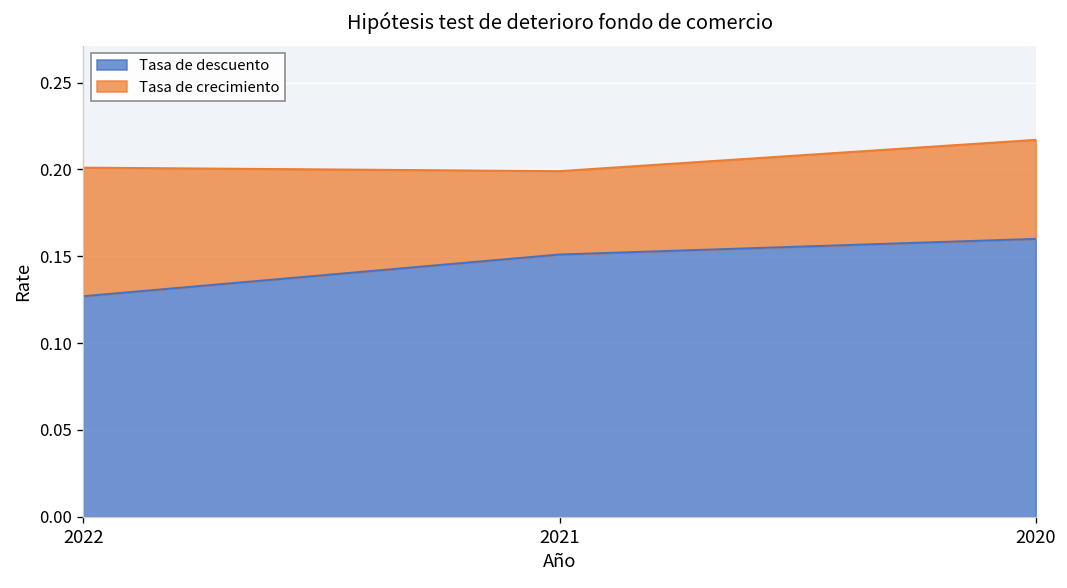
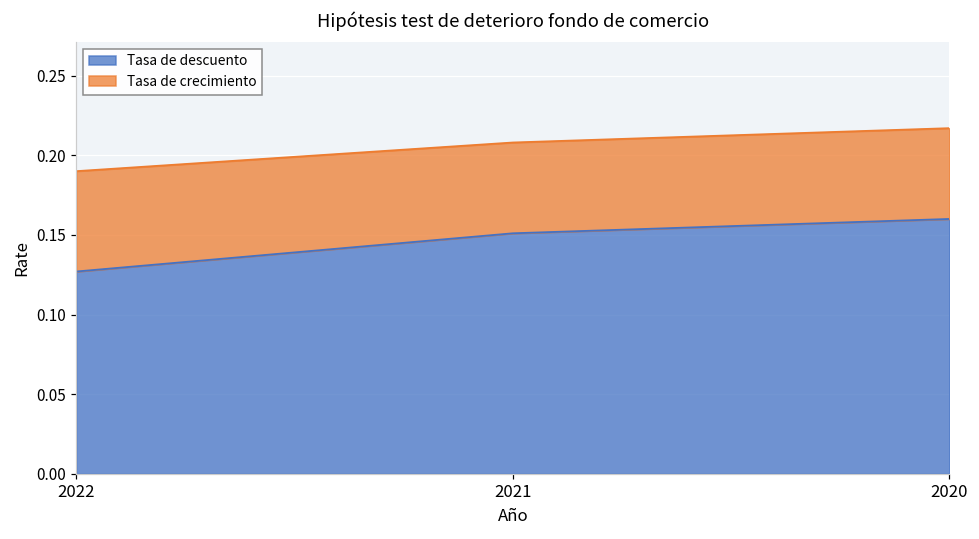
  {
    "Tasa de descuento": {
      "2022": 0.127,
      "2021": 0.151,
      "2020": 0.160
    },
    "Tasa de crecimiento": {
-     "2022": 0.074,
-     "2021": 0.048,
+     "2022": 0.063,
+     "2021": 0.057,
      "2020": 0.057
    }
  }
